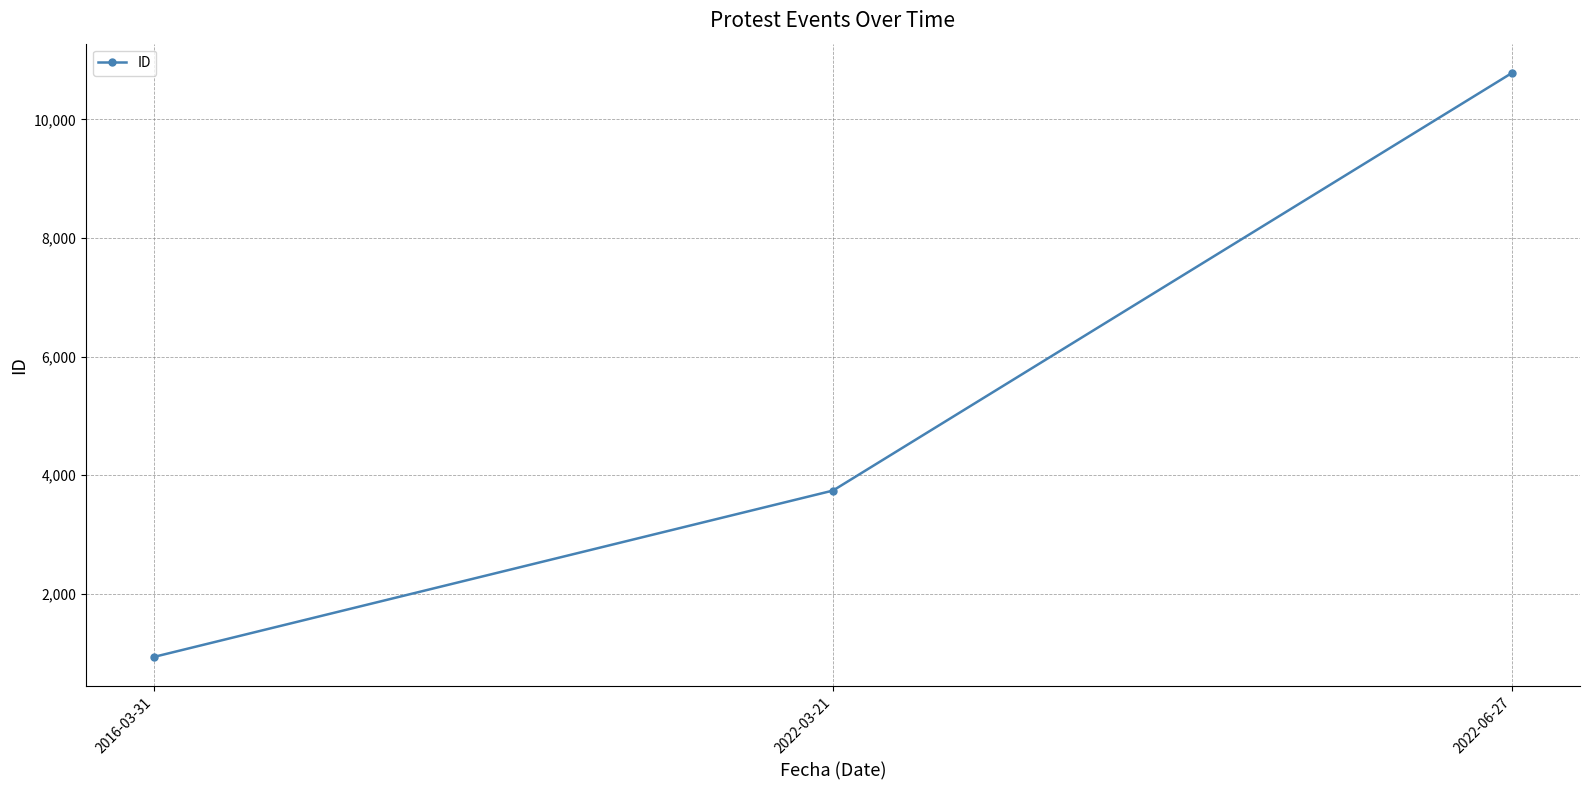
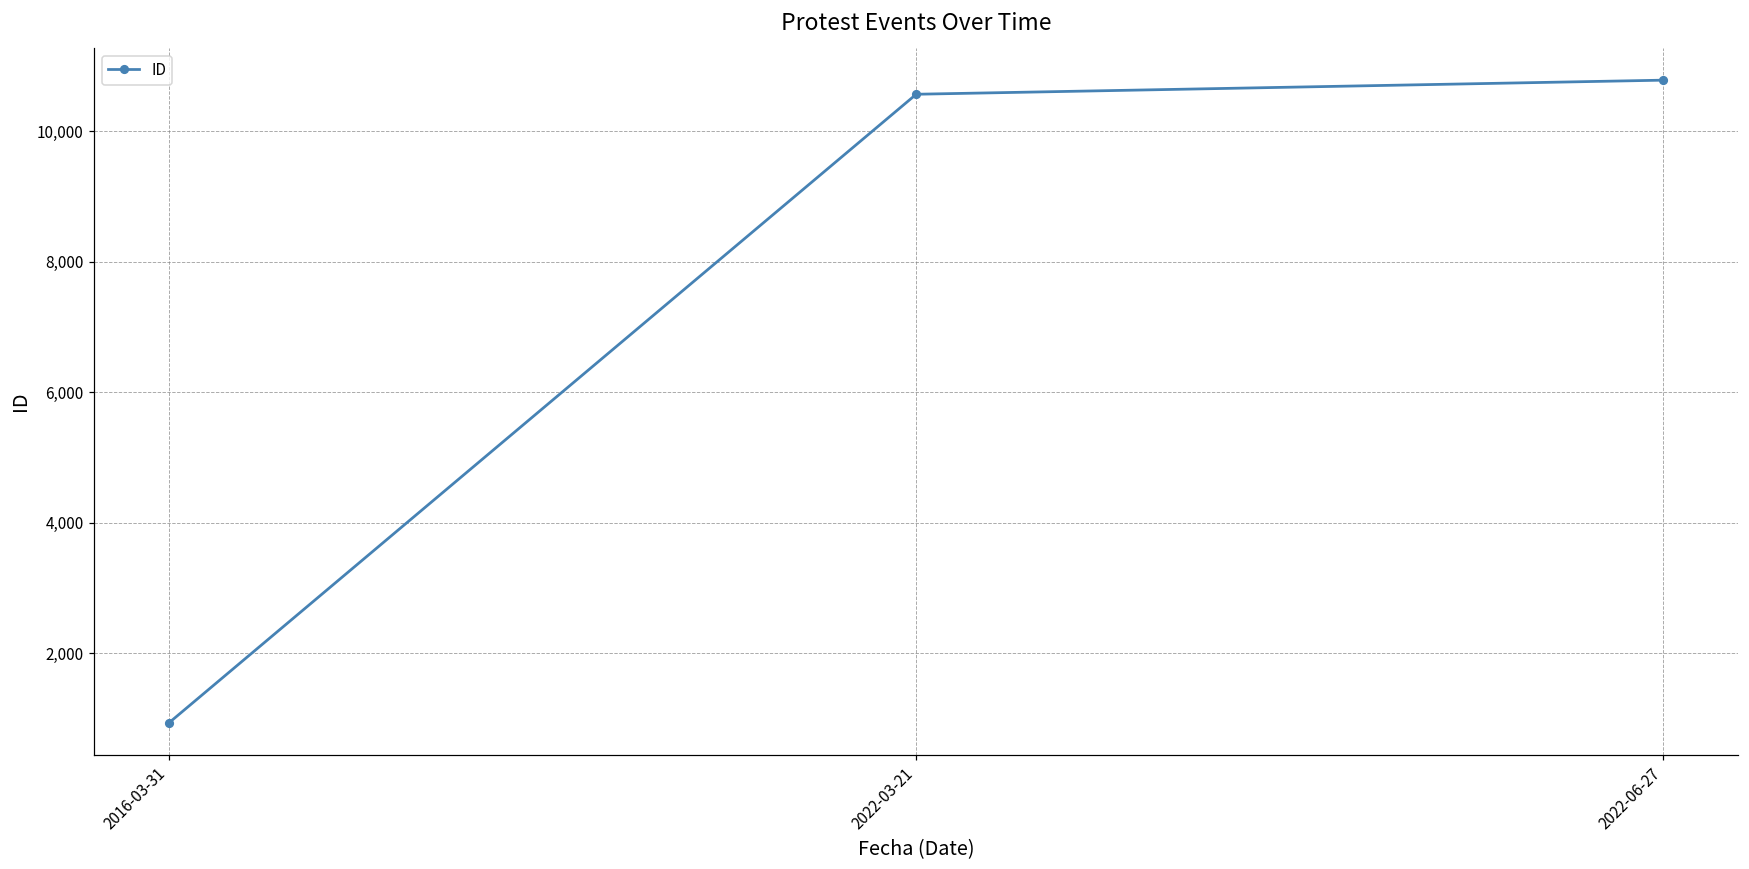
  {
    "2016-03-31": "900",
-   "2022-03-21": "3,700",
+   "2022-03-21": "10,600",
    "2022-06-27": "10,800"
  }
